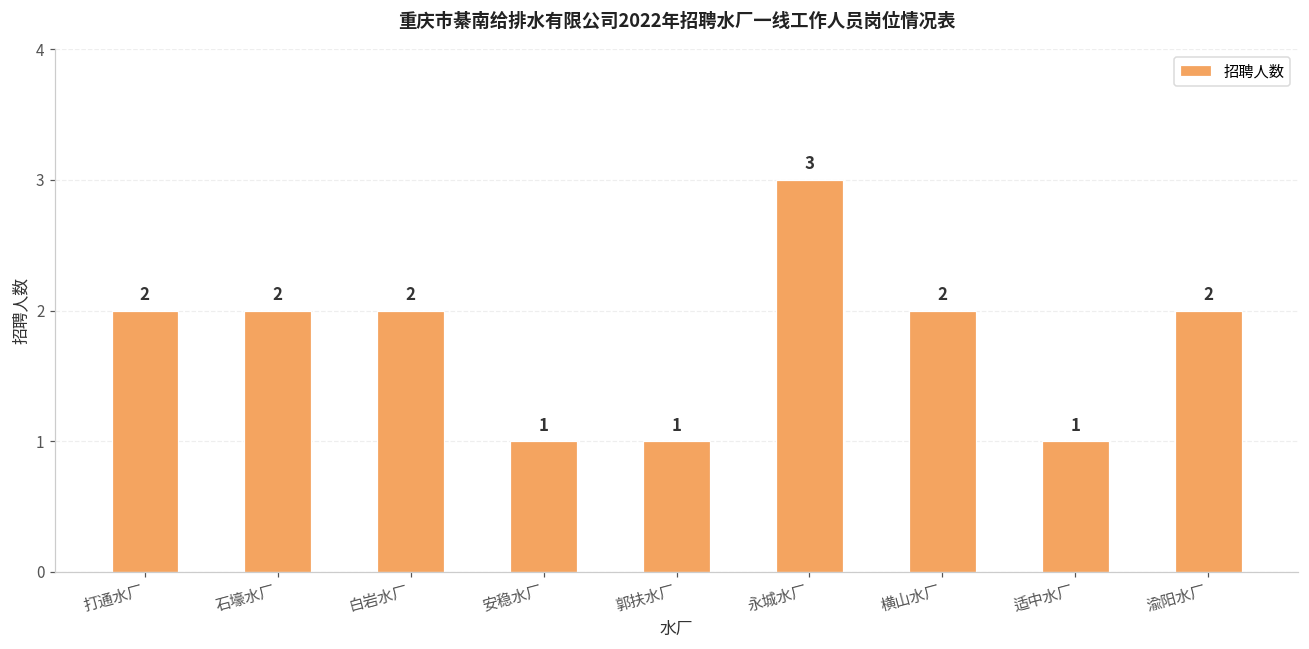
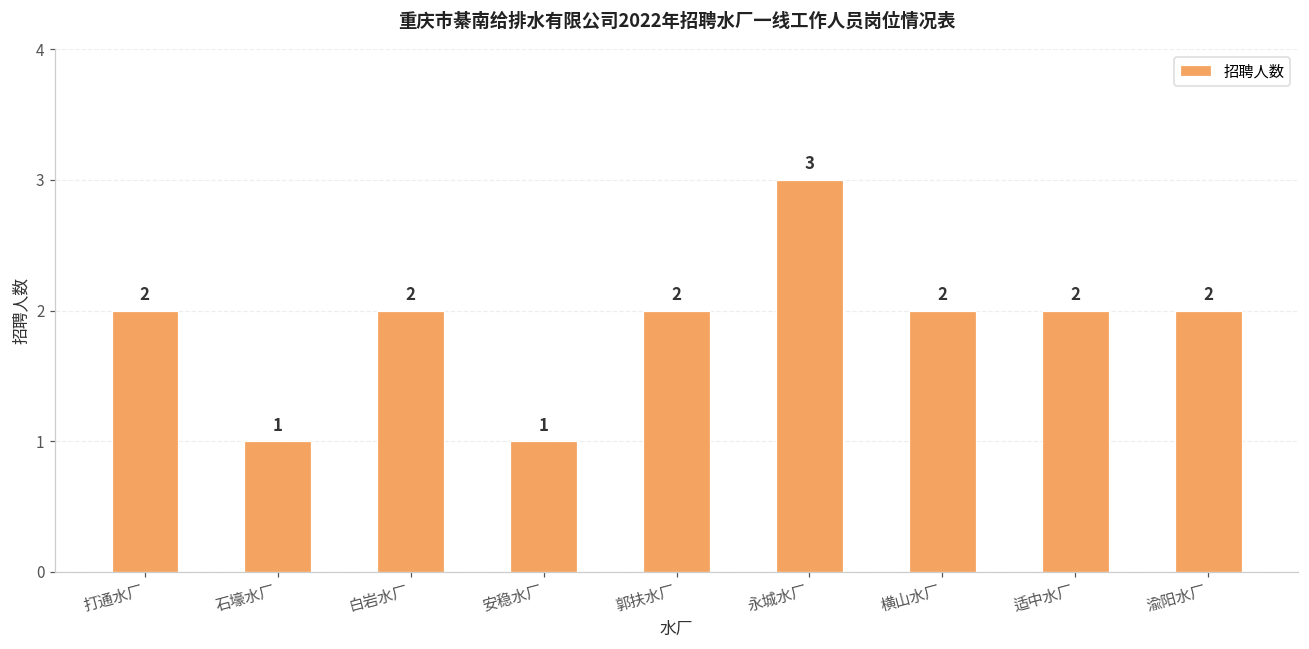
  {
    "打通水厂": 2,
-   "石壕水厂": 2,
+   "石壕水厂": 1,
    "白岩水厂": 2,
    "安稳水厂": 1,
-   "郭扶水厂": 1,
+   "郭扶水厂": 2,
    "永城水厂": 3,
    "横山水厂": 2,
-   "适中水厂": 1,
+   "适中水厂": 2,
    "渝阳水厂": 2
  }
